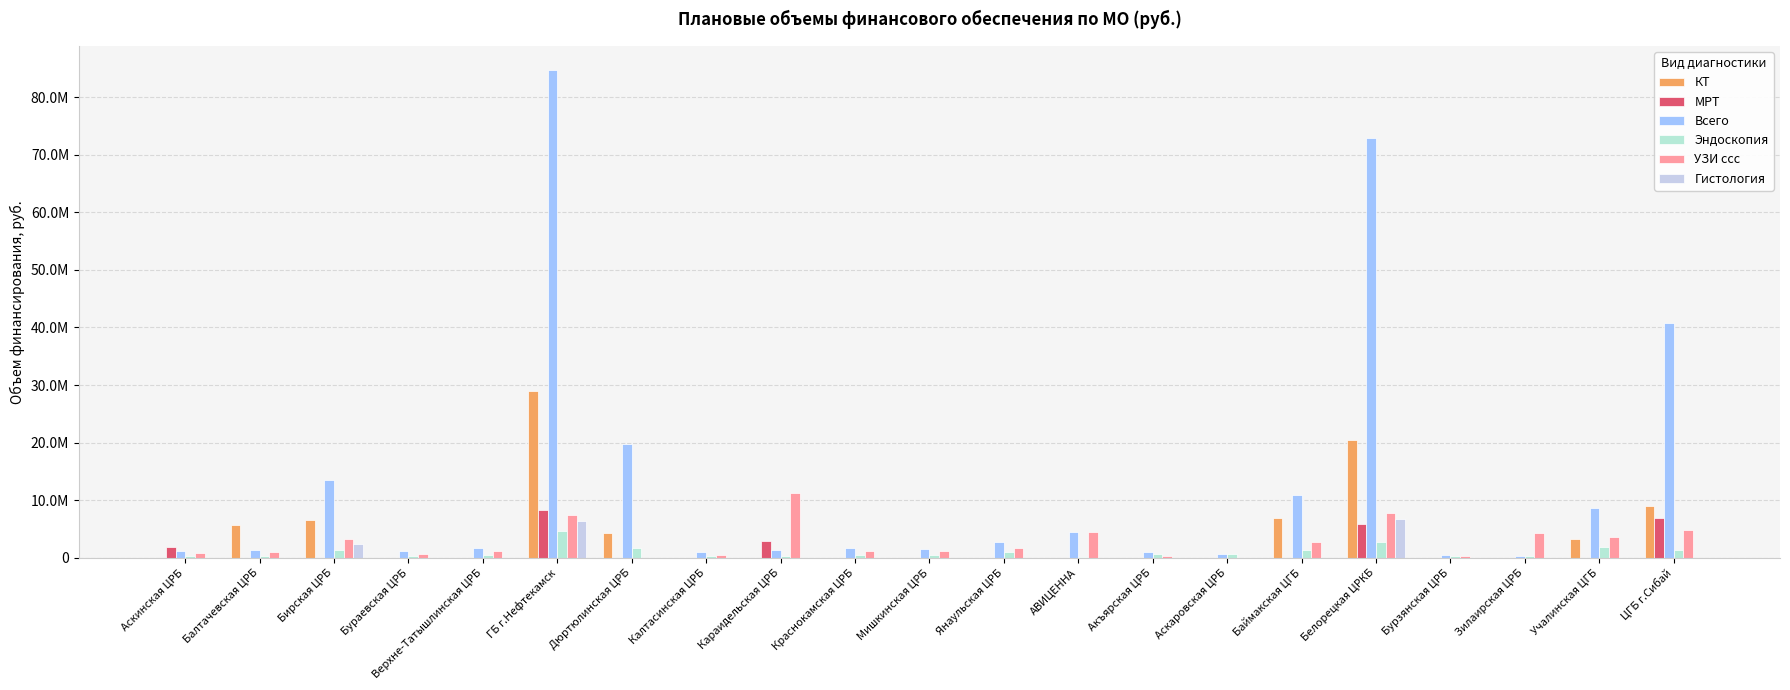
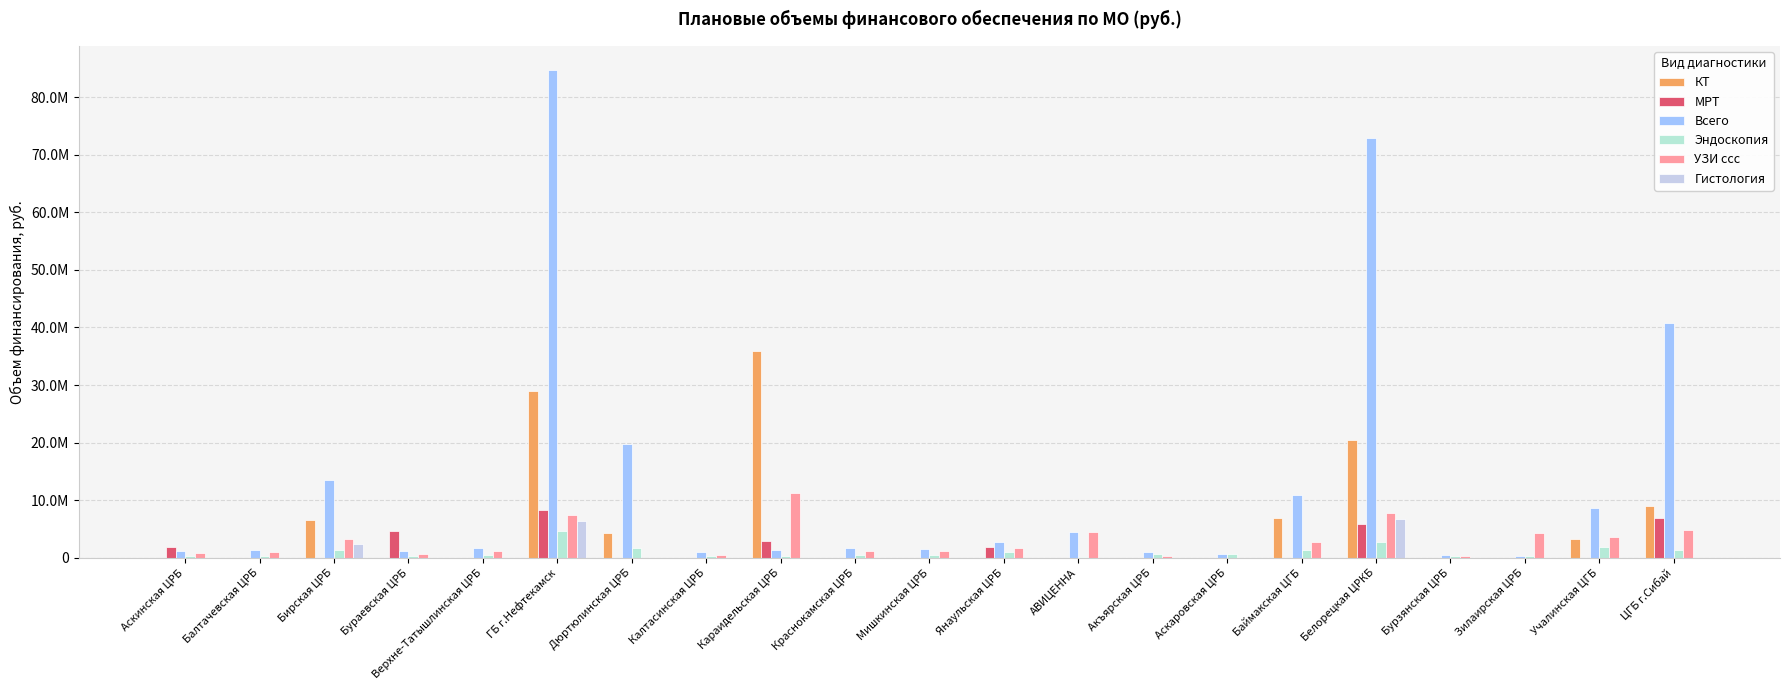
  {
    "КТ": {
      "Аскинская ЦРБ": 0,
-     "Балтачевская ЦРБ": 6000000,
+     "Балтачевская ЦРБ": 0,
      "Бирская ЦРБ": 7000000,
      "Бураевская ЦРБ": 0,
      "Верхне-Татышлинская ЦРБ": 0,
      "ГБ г.Нефтекамск": 29000000,
      "Дюртюлинская ЦРБ": 4000000,
      "Калтасинская ЦРБ": 0,
-     "Караидельская ЦРБ": 0,
+     "Караидельская ЦРБ": 36000000,
      "Краснокамская ЦРБ": 0,
      "Мишкинская ЦРБ": 0,
      "Янаульская ЦРБ": 0,
      "АВИЦЕННА": 0,
      "Акъярская ЦРБ": 0,
      "Аскаровская ЦРБ": 0,
      "Баймакская ЦГБ": 7000000,
      "Белорецкая ЦРКБ": 21000000,
      "Бурзянская ЦРБ": 0,
      "Зилаирская ЦРБ": 0,
      "Учалинская ЦГБ": 3000000,
      "ЦГБ г.Сибай": 9000000
    },
    "МРТ": {
      "Аскинская ЦРБ": 2000000,
      "Балтачевская ЦРБ": 0,
      "Бирская ЦРБ": 0,
-     "Бураевская ЦРБ": 0,
+     "Бураевская ЦРБ": 5000000,
      "Верхне-Татышлинская ЦРБ": 0,
      "ГБ г.Нефтекамск": 8000000,
      "Дюртюлинская ЦРБ": 0,
      "Калтасинская ЦРБ": 0,
      "Караидельская ЦРБ": 3000000,
      "Краснокамская ЦРБ": 0,
      "Мишкинская ЦРБ": 0,
-     "Янаульская ЦРБ": 0,
+     "Янаульская ЦРБ": 2000000,
      "АВИЦЕННА": 0,
      "Акъярская ЦРБ": 0,
      "Аскаровская ЦРБ": 0,
      "Баймакская ЦГБ": 0,
      "Белорецкая ЦРКБ": 6000000,
      "Бурзянская ЦРБ": 0,
      "Зилаирская ЦРБ": 0,
      "Учалинская ЦГБ": 0,
      "ЦГБ г.Сибай": 7000000
    },
    "УЗИ ссс": {
      "Аскинская ЦРБ": 1000000,
      "Балтачевская ЦРБ": 1000000,
      "Бирская ЦРБ": 3000000,
      "Бураевская ЦРБ": 1000000,
      "Верхне-Татышлинская ЦРБ": 1000000,
      "ГБ г.Нефтекамск": 7000000,
      "Дюртюлинская ЦРБ": 0,
      "Калтасинская ЦРБ": 1000000,
      "Караидельская ЦРБ": 11000000,
      "Краснокамская ЦРБ": 1000000,
      "Мишкинская ЦРБ": 1000000,
      "Янаульская ЦРБ": 2000000,
      "АВИЦЕННА": 4000000,
      "Аскаровская ЦРБ": 0,
      "Баймакская ЦГБ": 3000000,
      "Белорецкая ЦРКБ": 8000000,
      "Зилаирская ЦРБ": 4000000,
      "Учалинская ЦГБ": 4000000,
      "ЦГБ г.Сибай": 5000000
    }
  }
